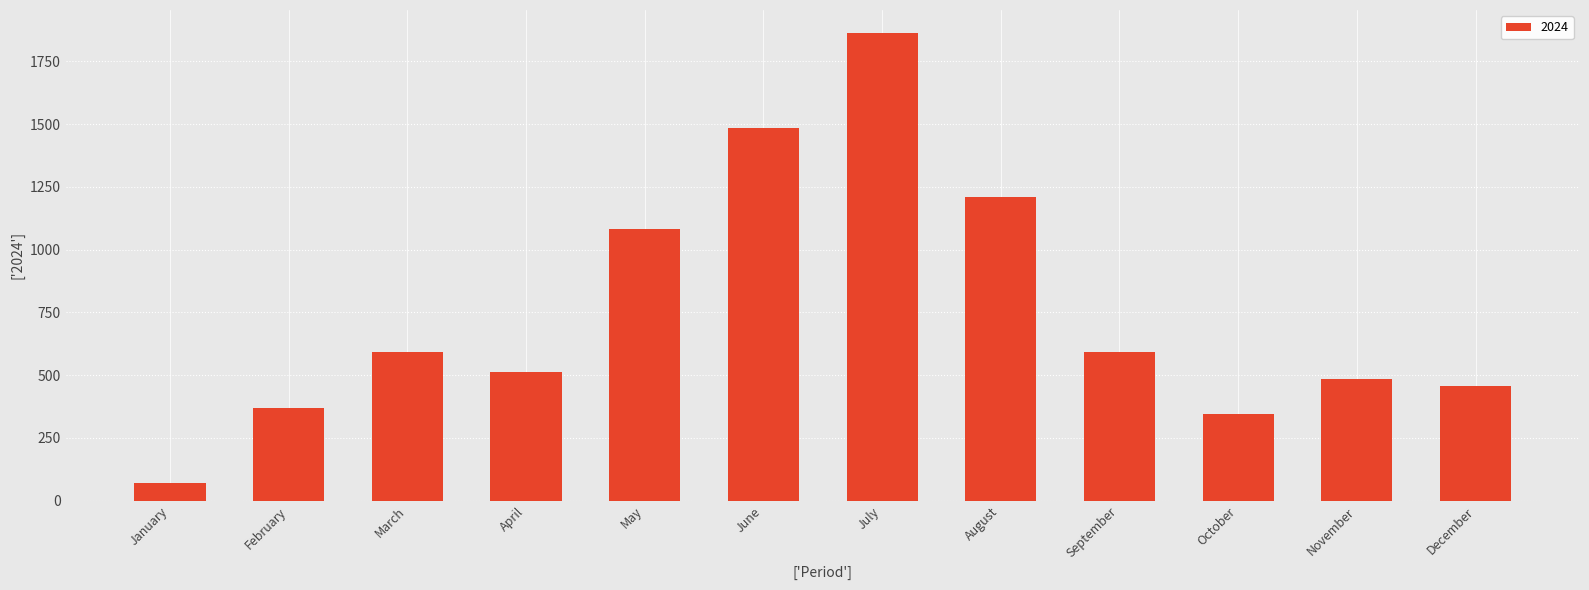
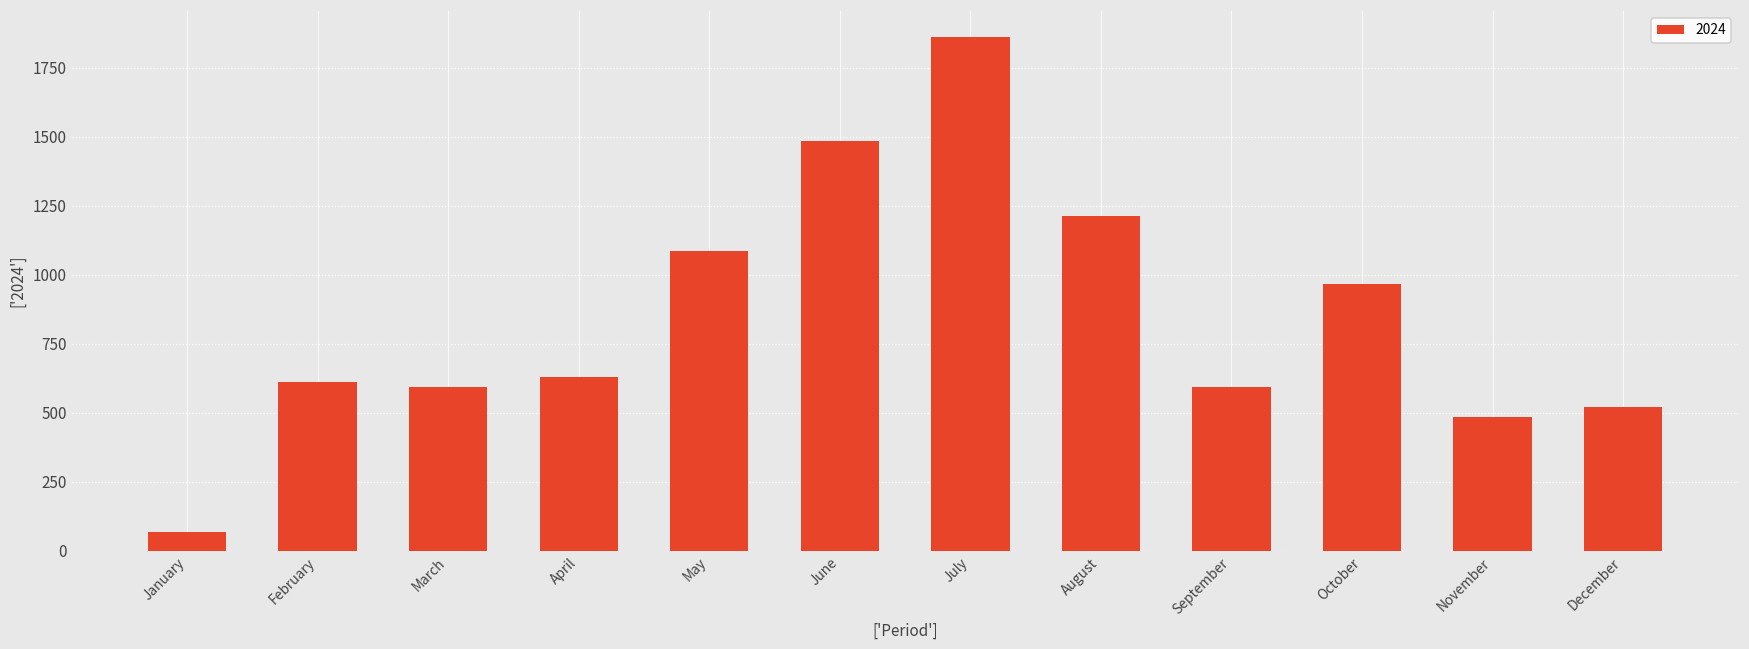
  {
    "January": 70,
-   "February": 370,
+   "February": 610,
    "March": 590,
-   "April": 510,
+   "April": 630,
    "May": 1080,
    "June": 1480,
    "July": 1860,
    "August": 1210,
    "September": 590,
-   "October": 350,
+   "October": 970,
    "November": 480,
-   "December": 460
+   "December": 520
  }
